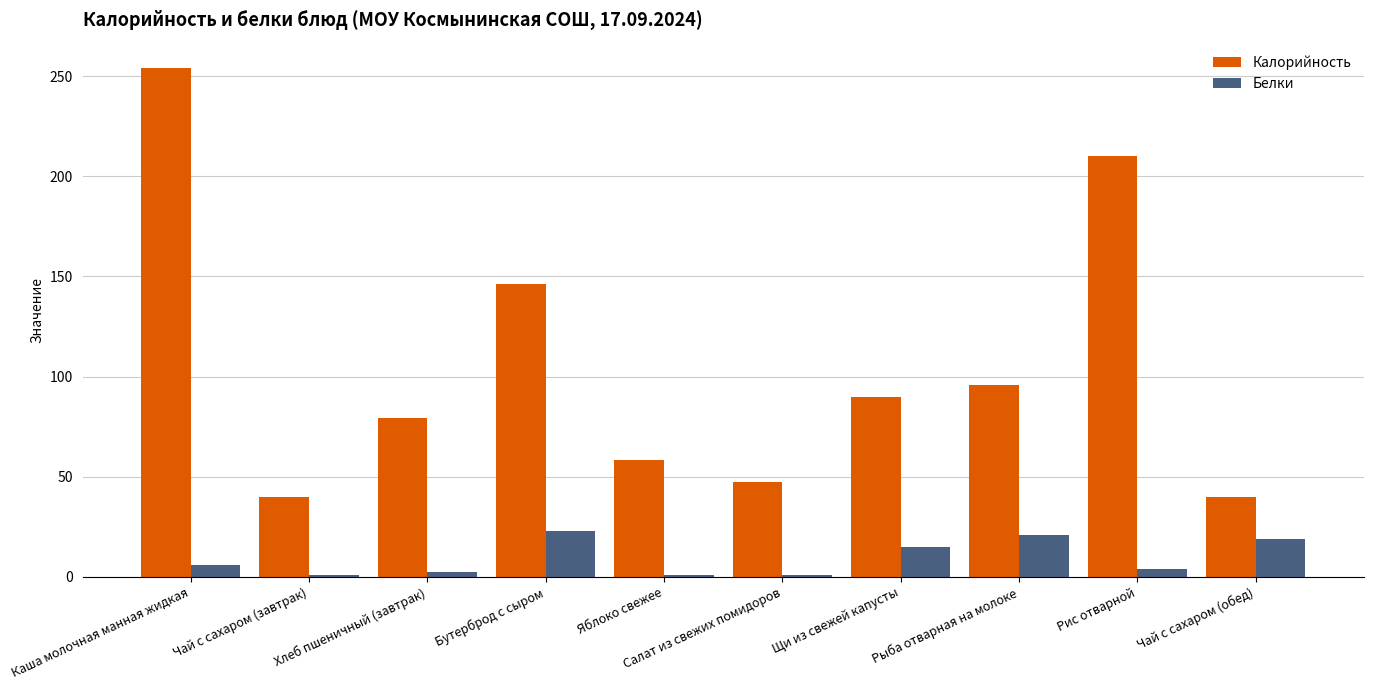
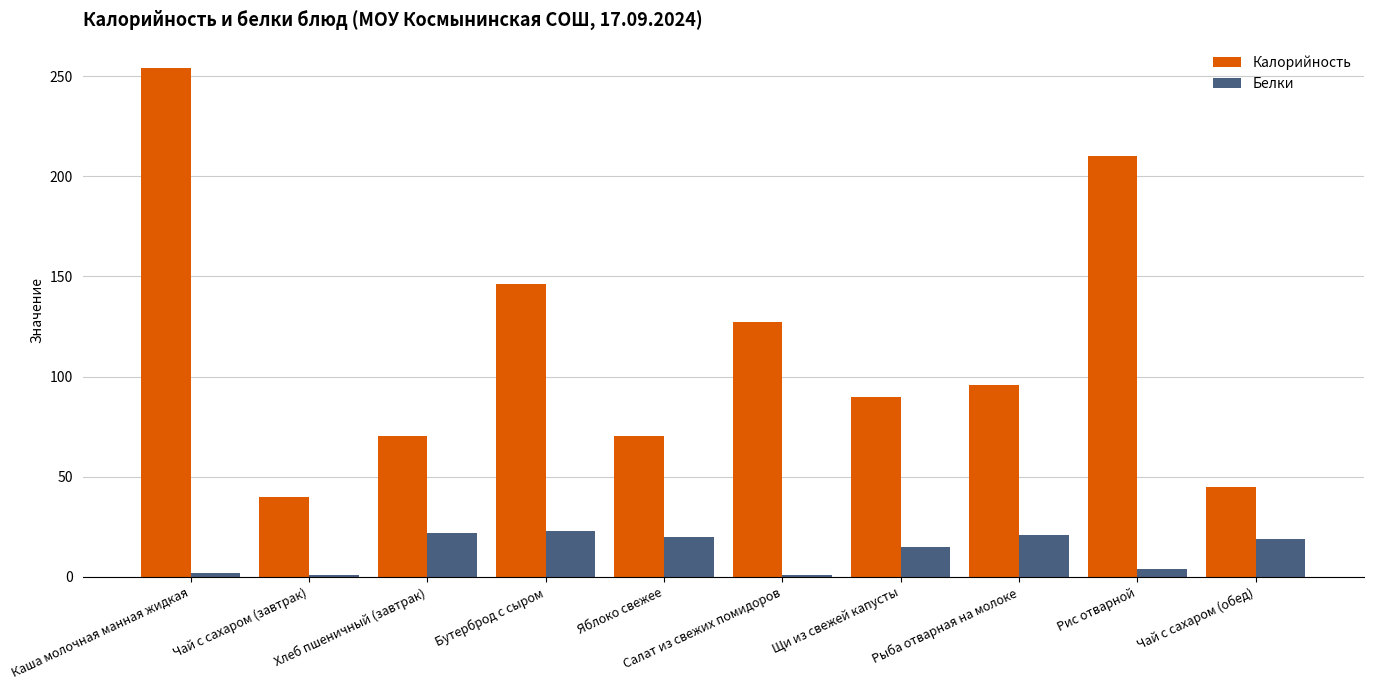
  {
    "Калорийность": {
      "Каша молочная манная жидкая": 254,
      "Чай с сахаром (завтрак)": 40,
-     "Хлеб пшеничный (завтрак)": 79,
+     "Хлеб пшеничный (завтрак)": 70,
      "Бутерброд с сыром": 146,
-     "Яблоко свежее": 58,
-     "Салат из свежих помидоров": 47,
+     "Яблоко свежее": 71,
+     "Салат из свежих помидоров": 127,
      "Щи из свежей капусты": 90,
      "Рыба отварная на молоке": 96,
      "Рис отварной": 210,
-     "Чай с сахаром (обед)": 40
+     "Чай с сахаром (обед)": 45
    },
    "Белки": {
-     "Каша молочная манная жидкая": 6,
-     "Хлеб пшеничный (завтрак)": 2,
+     "Каша молочная манная жидкая": 2,
+     "Хлеб пшеничный (завтрак)": 22,
      "Бутерброд с сыром": 23,
-     "Яблоко свежее": 1,
+     "Яблоко свежее": 20,
      "Щи из свежей капусты": 15,
      "Рыба отварная на молоке": 21,
      "Рис отварной": 4,
      "Чай с сахаром (обед)": 19
    }
  }
